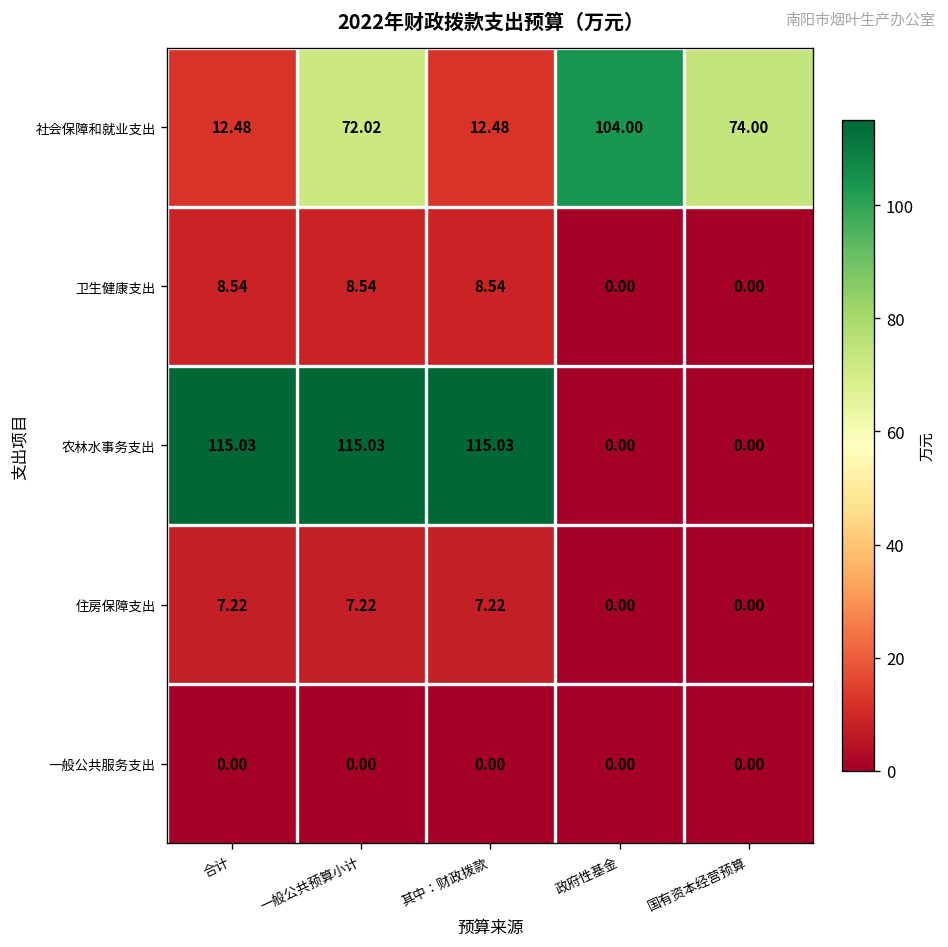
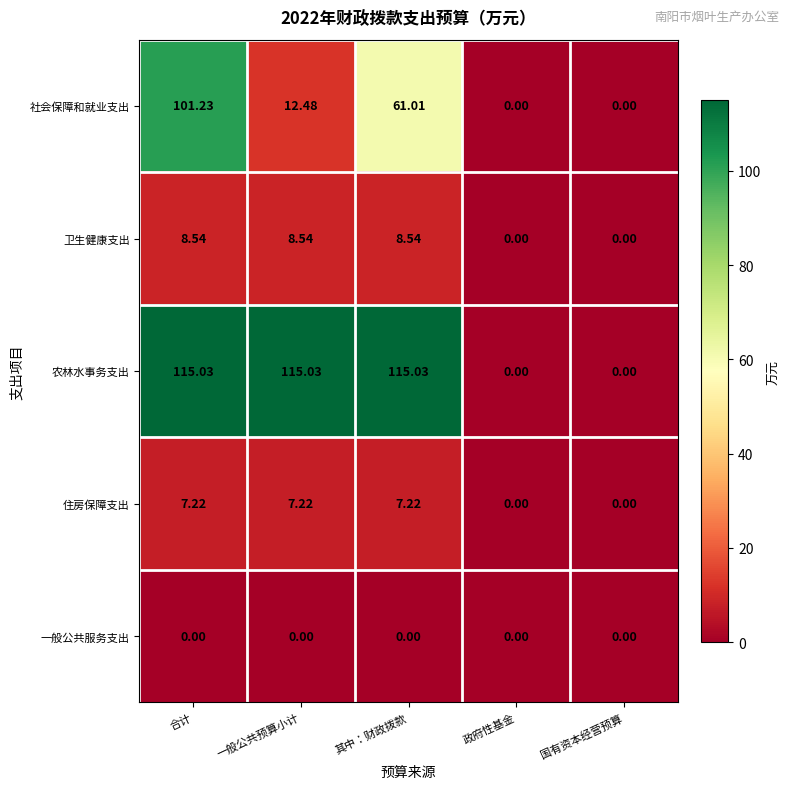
  {
    "社会保障和就业支出": {
-     "合计": 12.48,
-     "一般公共预算小计": 72.02,
-     "其中：财政拨款": 12.48,
-     "政府性基金": 104.00,
-     "国有资本经营预算": 74.00
+     "合计": 101.23,
+     "一般公共预算小计": 12.48,
+     "其中：财政拨款": 61.01,
+     "政府性基金": 0.00,
+     "国有资本经营预算": 0.00
    },
    "卫生健康支出": {
      "合计": 8.54,
      "一般公共预算小计": 8.54,
      "其中：财政拨款": 8.54,
      "政府性基金": 0.00,
      "国有资本经营预算": 0.00
    },
    "农林水事务支出": {
      "合计": 115.03,
      "一般公共预算小计": 115.03,
      "其中：财政拨款": 115.03,
      "政府性基金": 0.00,
      "国有资本经营预算": 0.00
    },
    "住房保障支出": {
      "合计": 7.22,
      "一般公共预算小计": 7.22,
      "其中：财政拨款": 7.22,
      "政府性基金": 0.00,
      "国有资本经营预算": 0.00
    },
    "一般公共服务支出": {
      "合计": 0.00,
      "一般公共预算小计": 0.00,
      "其中：财政拨款": 0.00,
      "政府性基金": 0.00,
      "国有资本经营预算": 0.00
    }
  }
